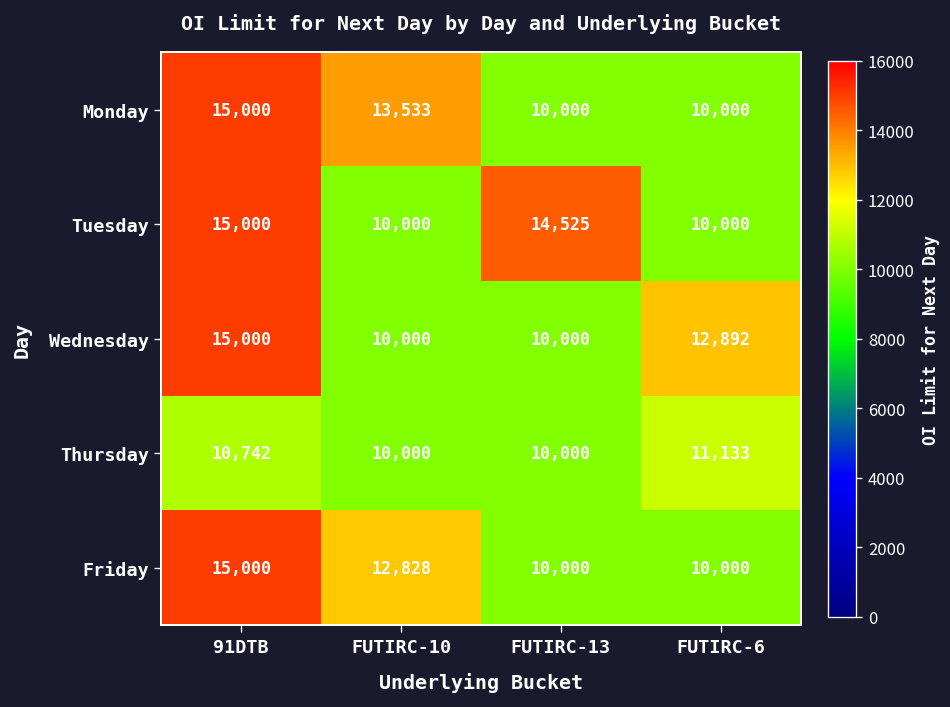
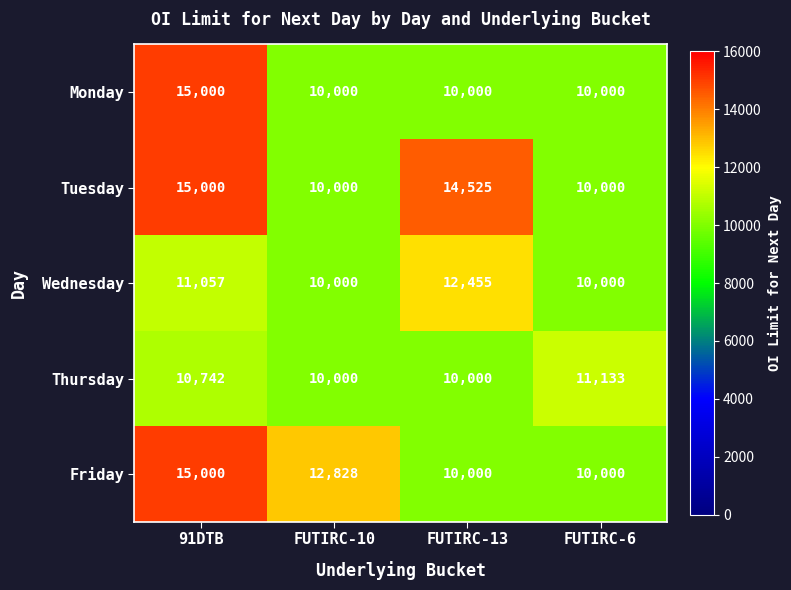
  {
    "Monday": {
      "91DTB": "15,000",
-     "FUTIRC-10": "13,533",
+     "FUTIRC-10": "10,000",
      "FUTIRC-13": "10,000",
      "FUTIRC-6": "10,000"
    },
    "Tuesday": {
      "91DTB": "15,000",
      "FUTIRC-10": "10,000",
      "FUTIRC-13": "14,525",
      "FUTIRC-6": "10,000"
    },
    "Wednesday": {
-     "91DTB": "15,000",
+     "91DTB": "11,057",
      "FUTIRC-10": "10,000",
-     "FUTIRC-13": "10,000",
-     "FUTIRC-6": "12,892"
+     "FUTIRC-13": "12,455",
+     "FUTIRC-6": "10,000"
    },
    "Thursday": {
      "91DTB": "10,742",
      "FUTIRC-10": "10,000",
      "FUTIRC-13": "10,000",
      "FUTIRC-6": "11,133"
    },
    "Friday": {
      "91DTB": "15,000",
      "FUTIRC-10": "12,828",
      "FUTIRC-13": "10,000",
      "FUTIRC-6": "10,000"
    }
  }
